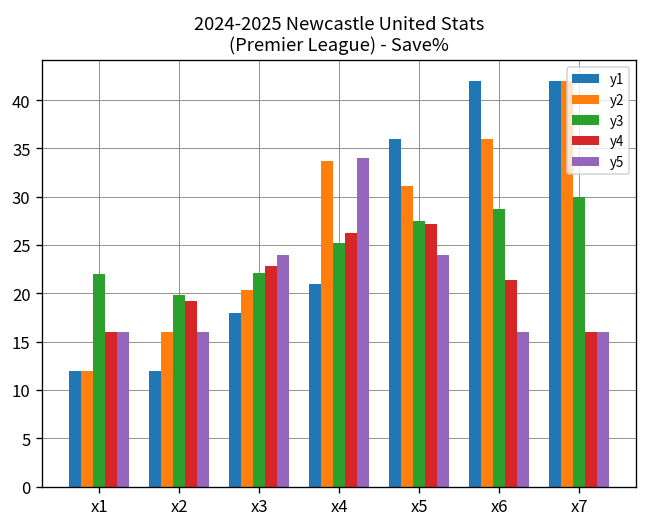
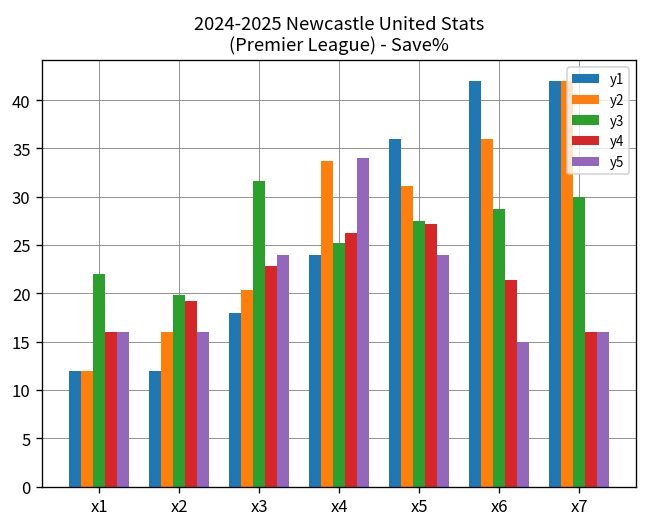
  {
    "y1": {
      "x1": 12,
      "x2": 12,
      "x3": 18,
-     "x4": 21,
+     "x4": 24,
      "x5": 36,
      "x6": 42,
      "x7": 42
    },
    "y2": {
      "x1": 12,
      "x2": 16,
      "x3": 20,
      "x4": 34,
      "x5": 31,
      "x6": 36
    },
    "y3": {
      "x1": 22,
      "x2": 20,
-     "x3": 22,
+     "x3": 32,
      "x4": 25,
      "x5": 27,
      "x6": 29,
      "x7": 30
    },
    "y4": {
      "x1": 16,
      "x2": 19,
      "x3": 23,
      "x4": 26,
      "x5": 27,
      "x6": 21,
      "x7": 16
    },
    "y5": {
      "x1": 16,
      "x2": 16,
      "x3": 24,
      "x4": 34,
      "x5": 24,
-     "x6": 16,
+     "x6": 15,
      "x7": 16
    }
  }
